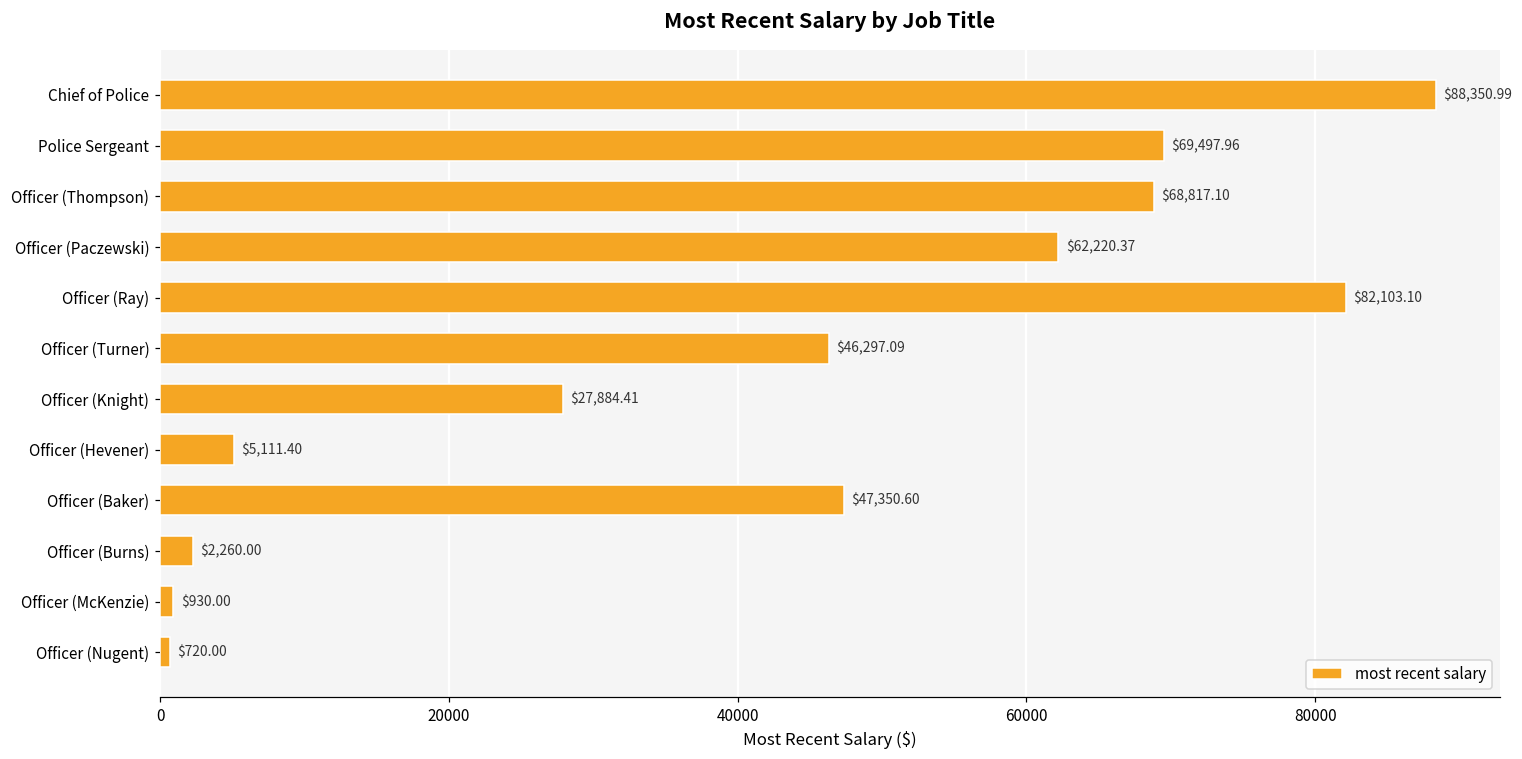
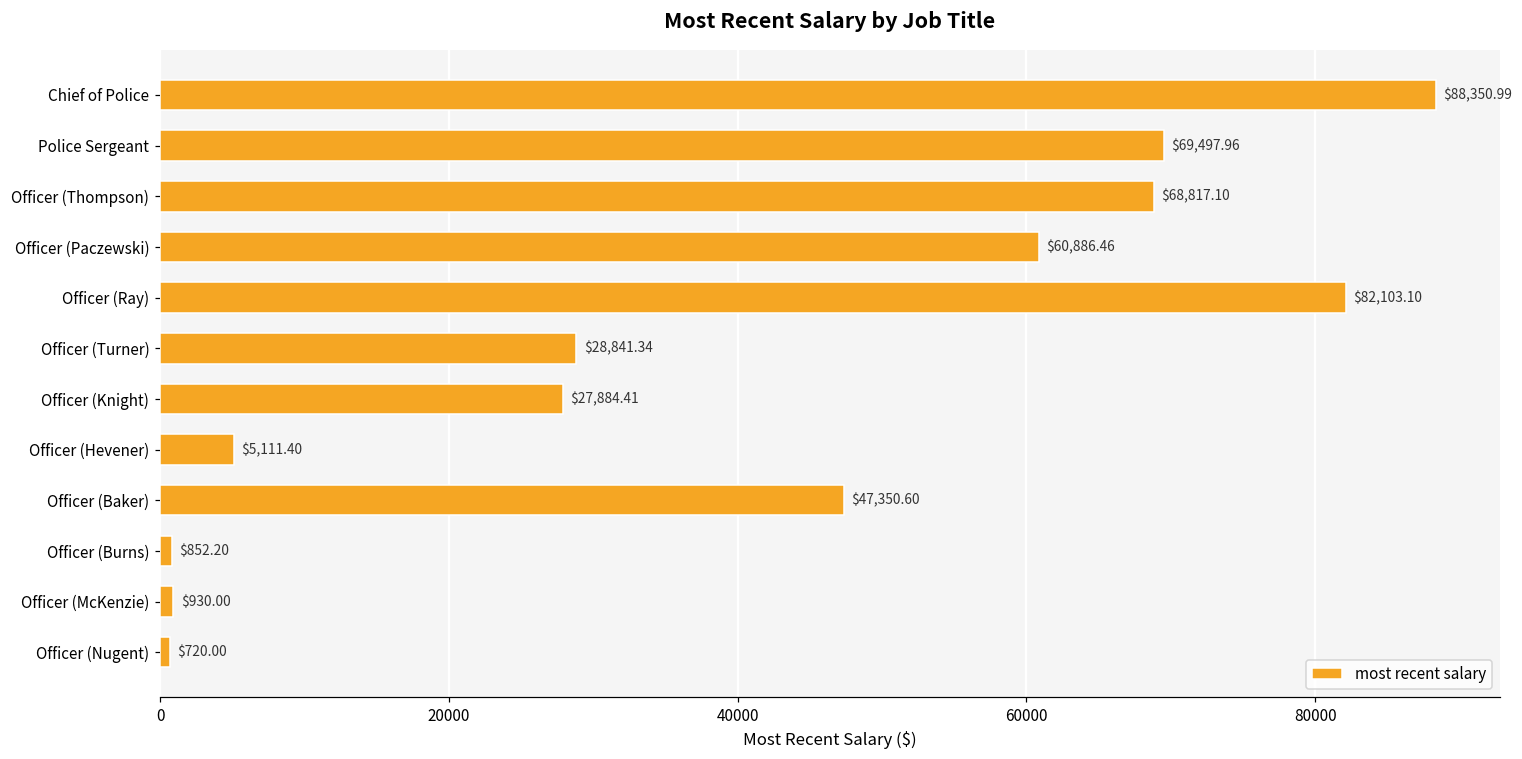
  {
    "Chief of Police": "$88,350.99",
    "Police Sergeant": "$69,497.96",
    "Officer (Thompson)": "$68,817.10",
-   "Officer (Paczewski)": "$62,220.37",
+   "Officer (Paczewski)": "$60,886.46",
    "Officer (Ray)": "$82,103.10",
-   "Officer (Turner)": "$46,297.09",
+   "Officer (Turner)": "$28,841.34",
    "Officer (Knight)": "$27,884.41",
    "Officer (Hevener)": "$5,111.40",
    "Officer (Baker)": "$47,350.60",
-   "Officer (Burns)": "$2,260.00",
+   "Officer (Burns)": "$852.20",
    "Officer (McKenzie)": "$930.00",
    "Officer (Nugent)": "$720.00"
  }
